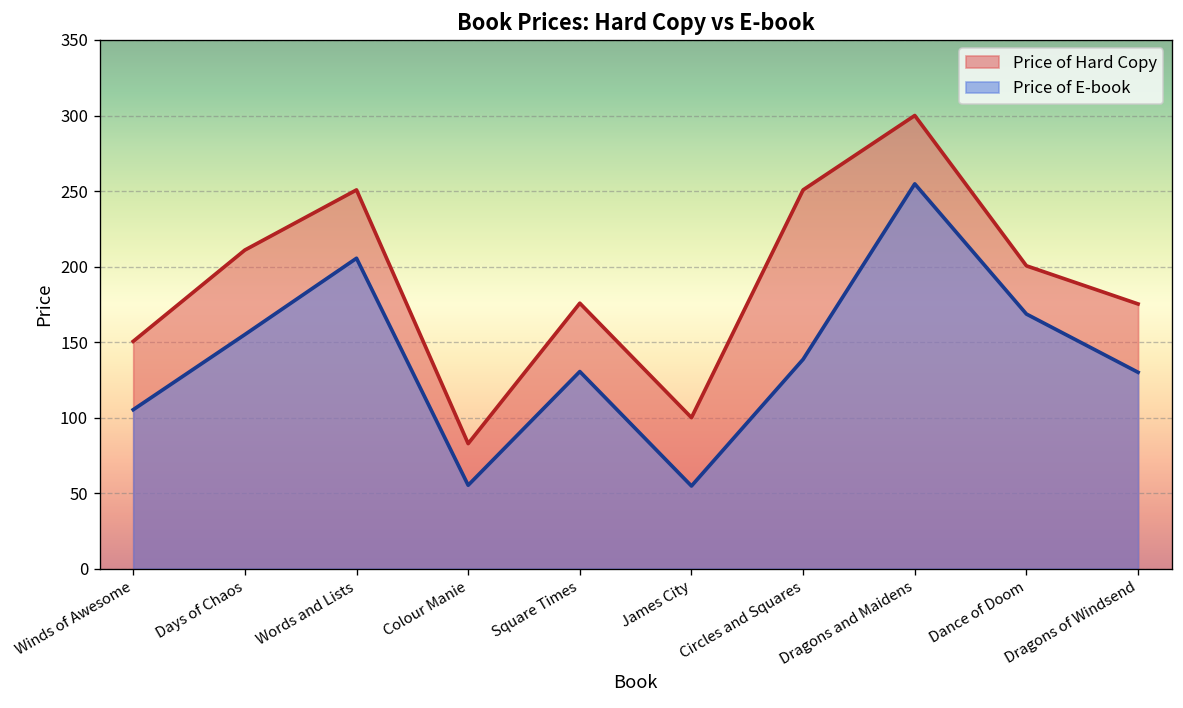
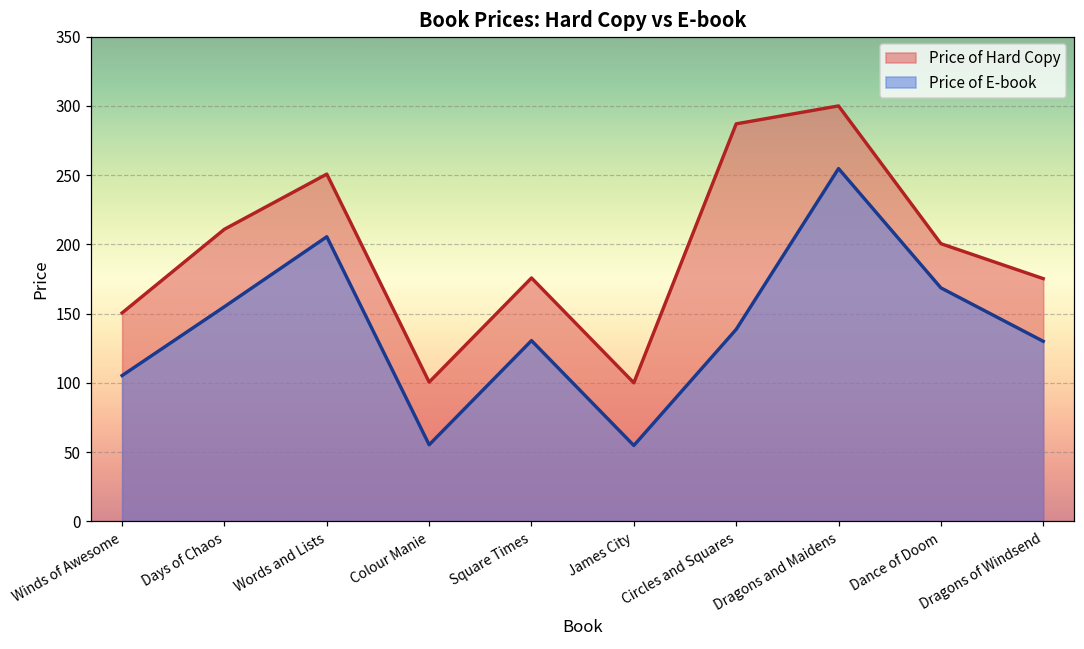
  {
    "Price of Hard Copy": {
      "Winds of Awesome": 151,
      "Days of Chaos": 211,
      "Words and Lists": 251,
-     "Colour Manie": 83,
+     "Colour Manie": 101,
      "Square Times": 176,
      "James City": 100,
-     "Circles and Squares": 251,
+     "Circles and Squares": 287,
      "Dragons and Maidens": 300,
      "Dance of Doom": 201,
      "Dragons of Windsend": 175
    },
    "Price of E-book": {
      "Winds of Awesome": 105,
      "Days of Chaos": 155,
      "Words and Lists": 206,
      "Colour Manie": 55,
      "Square Times": 131,
      "James City": 55,
      "Circles and Squares": 139,
      "Dragons and Maidens": 255,
      "Dance of Doom": 169,
      "Dragons of Windsend": 130
    }
  }
